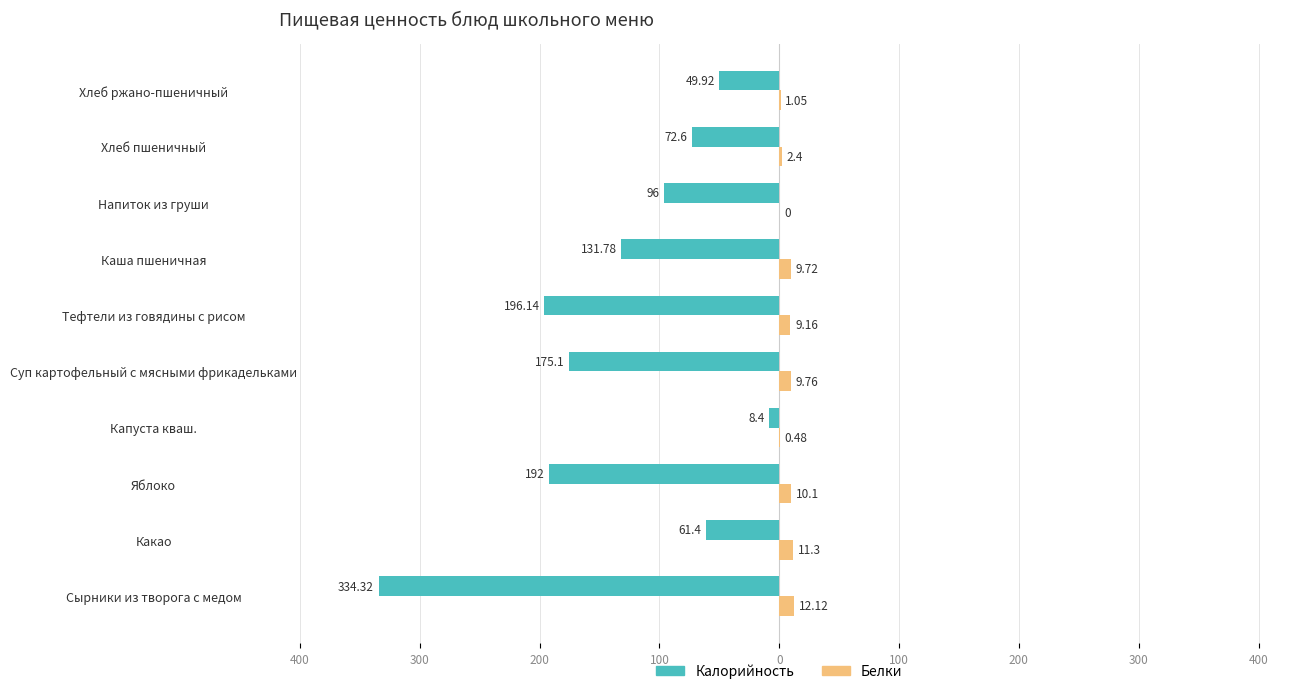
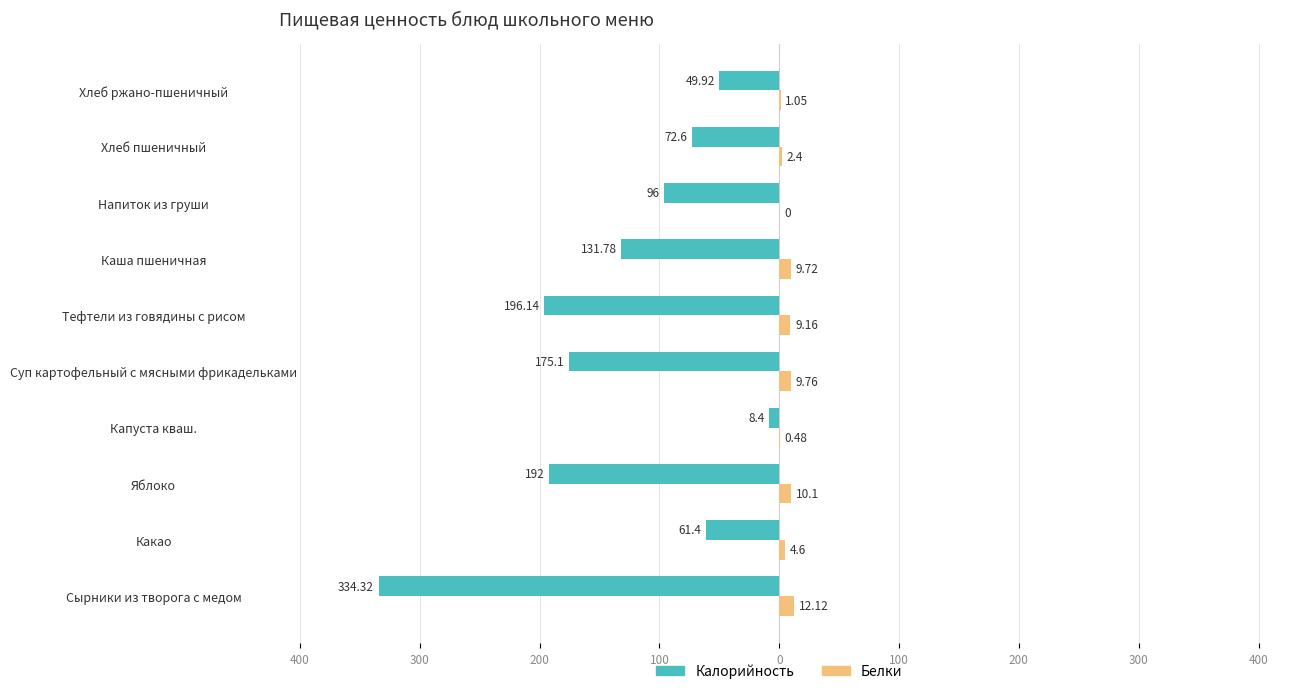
  {
    "Белки": {
      "Хлеб ржано-пшеничный": 1.05,
      "Хлеб пшеничный": 2.4,
      "Напиток из груши": 0,
      "Каша пшеничная": 9.72,
      "Тефтели из говядины с рисом": 9.16,
      "Суп картофельный с мясными фрикадельками": 9.76,
      "Капуста кваш.": 0.48,
      "Яблоко": 10.1,
-     "Какао": 11.3,
+     "Какао": 4.6,
      "Сырники из творога с медом": 12.12
    }
  }
